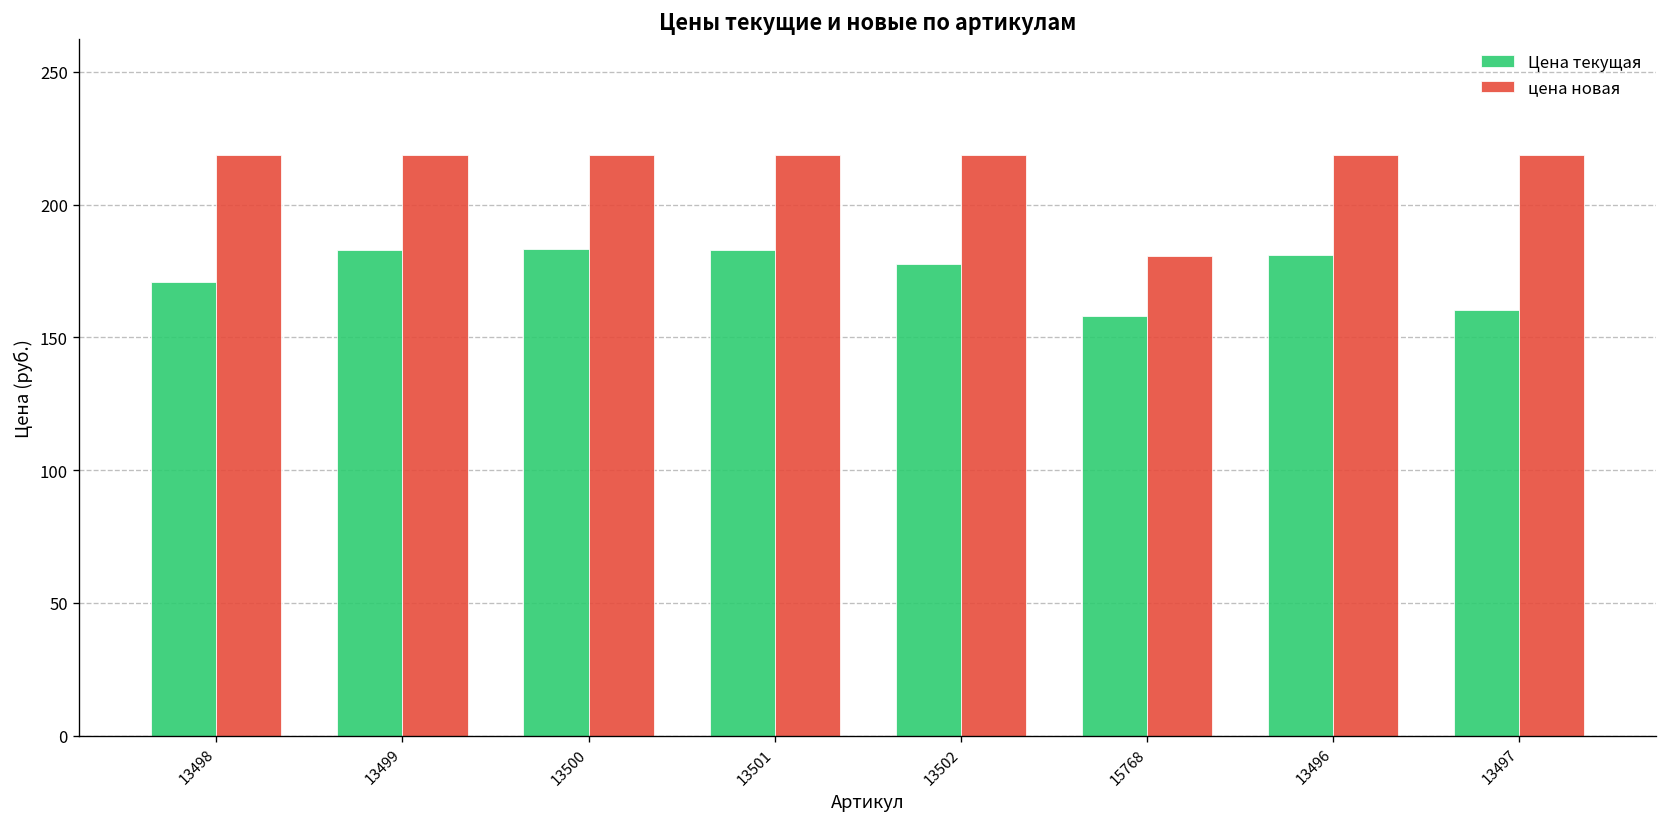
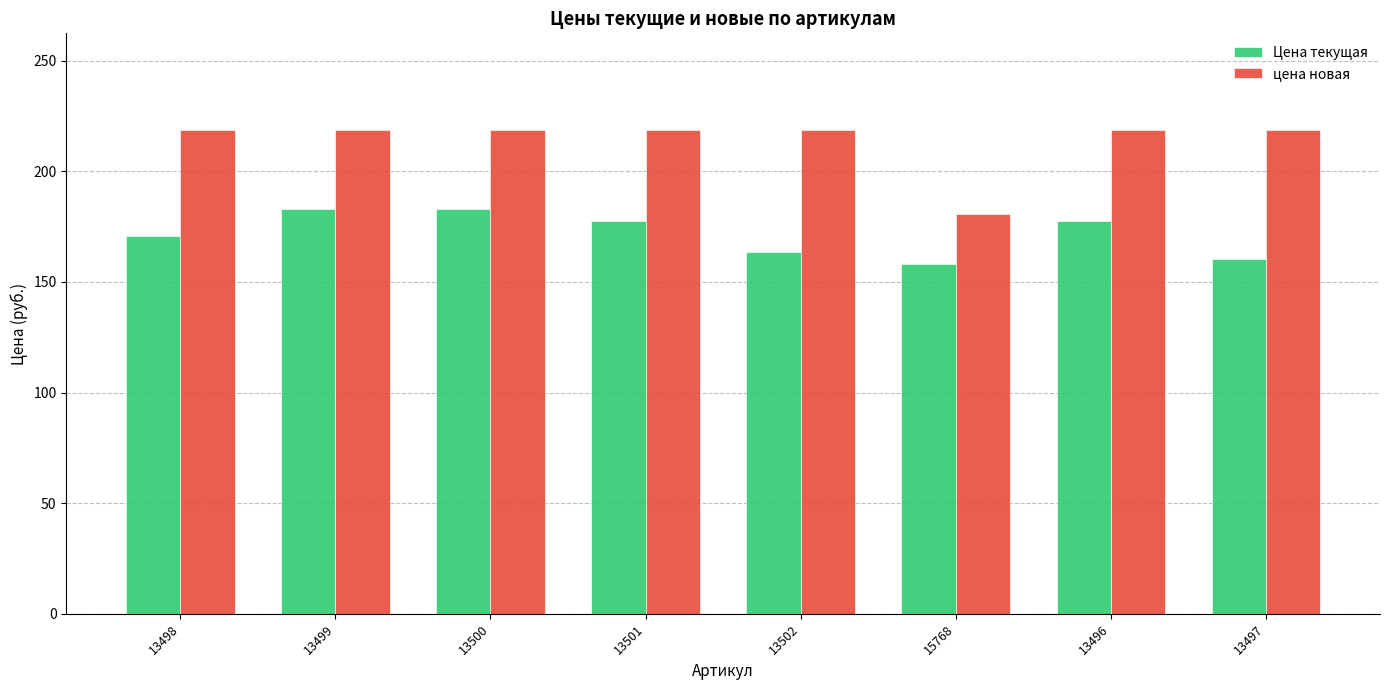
  {
    "Цена текущая": {
      "13498": 171,
      "13499": 183,
      "13500": 183,
-     "13501": 183,
-     "13502": 177,
+     "13501": 177,
+     "13502": 164,
      "15768": 158,
-     "13496": 181,
+     "13496": 177,
      "13497": 160
    },
    "цена новая": {
      "13498": 219,
      "13499": 219,
      "13500": 219,
      "13501": 219,
      "13502": 219,
      "15768": 180,
      "13496": 219,
      "13497": 219
    }
  }
